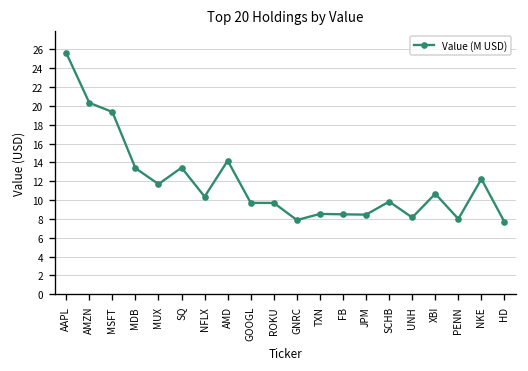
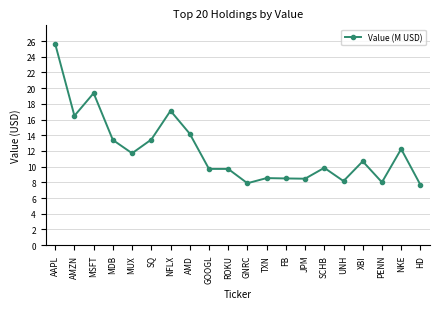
  {
    "AAPL": 26,
-   "AMZN": 20,
+   "AMZN": 16,
    "MSFT": 19,
    "MDB": 13,
    "MUX": 12,
    "SQ": 13,
-   "NFLX": 10,
+   "NFLX": 17,
    "AMD": 14,
    "GOOGL": 10,
    "ROKU": 10,
    "GNRC": 8,
    "TXN": 9,
    "FB": 8,
    "JPM": 8,
    "SCHB": 10,
    "UNH": 8,
    "XBI": 11,
    "PENN": 8,
    "NKE": 12,
    "HD": 8
  }
